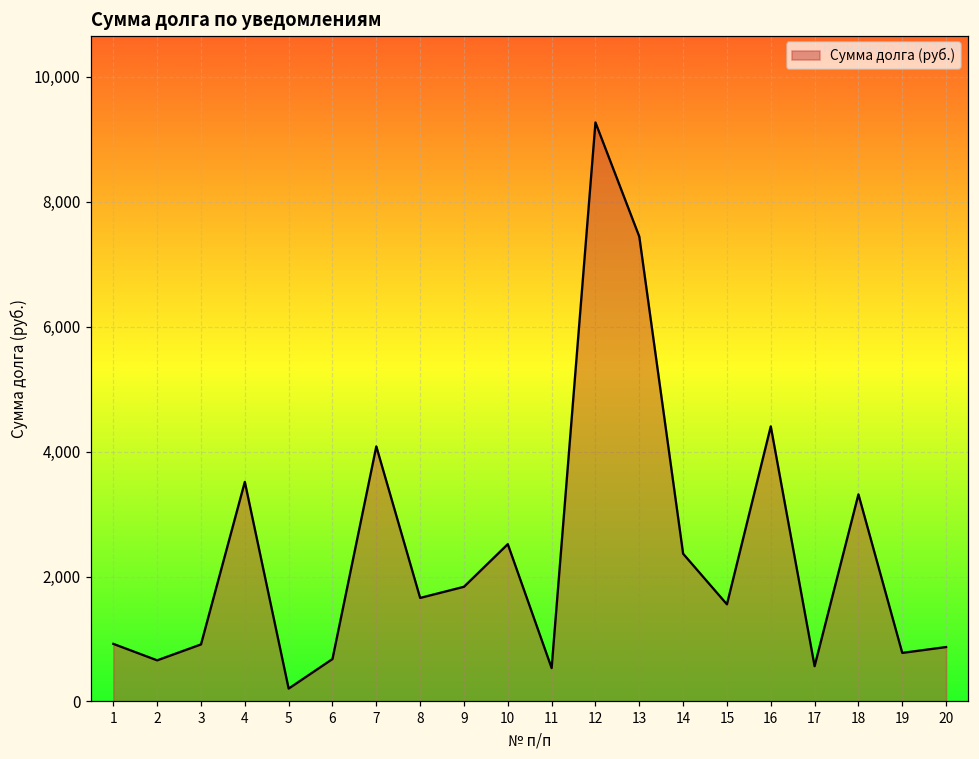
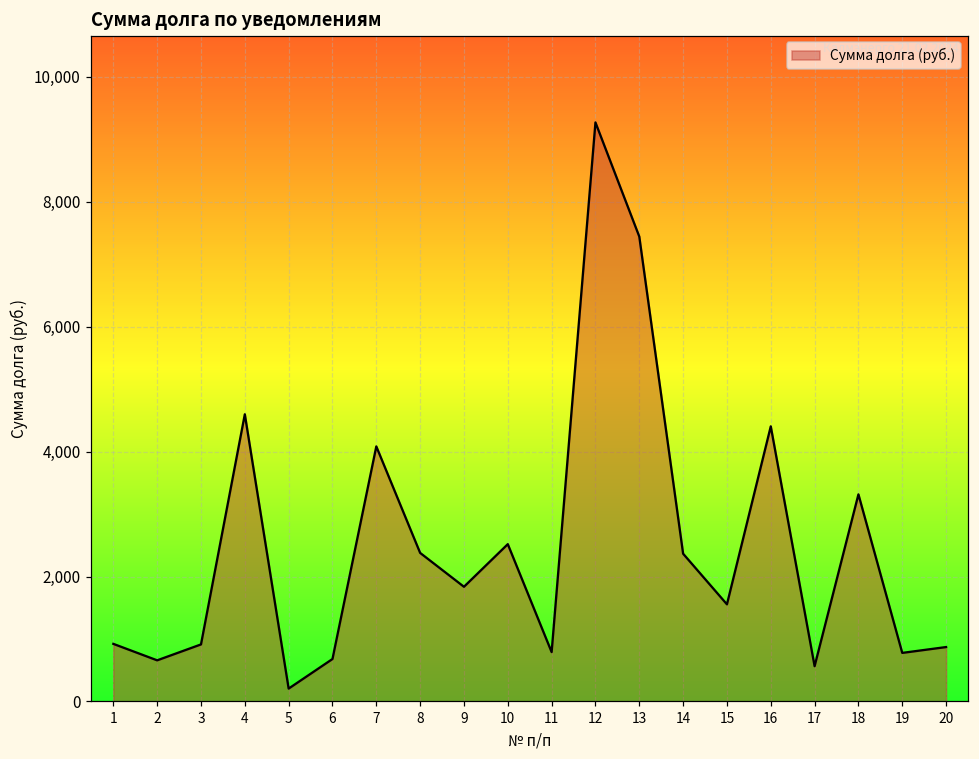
  {
    "1": "900",
    "2": "700",
    "3": "900",
-   "4": "3,500",
+   "4": "4,600",
    "5": "200",
    "6": "700",
    "7": "4,100",
-   "8": "1,700",
+   "8": "2,400",
    "9": "1,800",
    "10": "2,500",
-   "11": "500",
+   "11": "800",
    "12": "9,300",
    "13": "7,400",
    "14": "2,400",
    "15": "1,600",
    "16": "4,400",
    "17": "600",
    "18": "3,300",
    "19": "800",
    "20": "900"
  }
